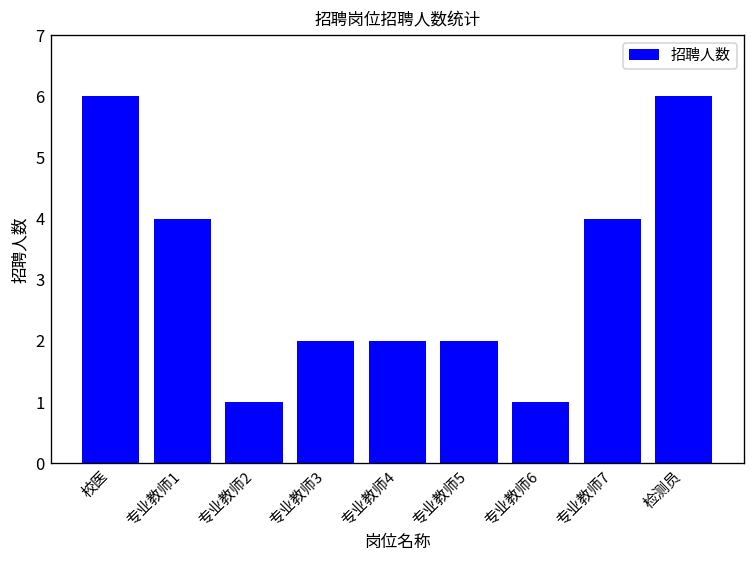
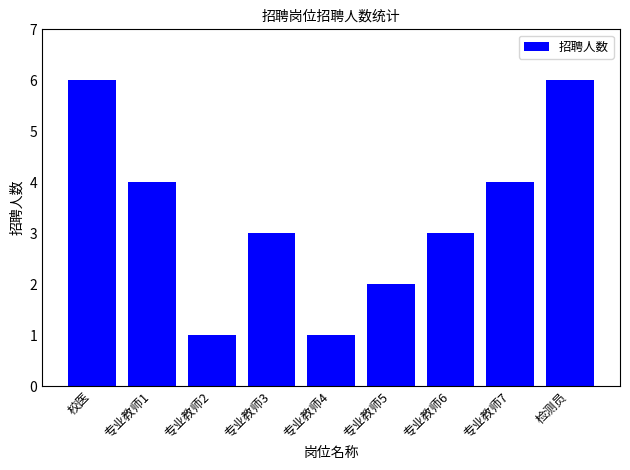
  {
    "校医": 6,
    "专业教师1": 4,
    "专业教师2": 1,
-   "专业教师3": 2,
-   "专业教师4": 2,
+   "专业教师3": 3,
+   "专业教师4": 1,
    "专业教师5": 2,
-   "专业教师6": 1,
+   "专业教师6": 3,
    "专业教师7": 4,
    "检测员": 6
  }
